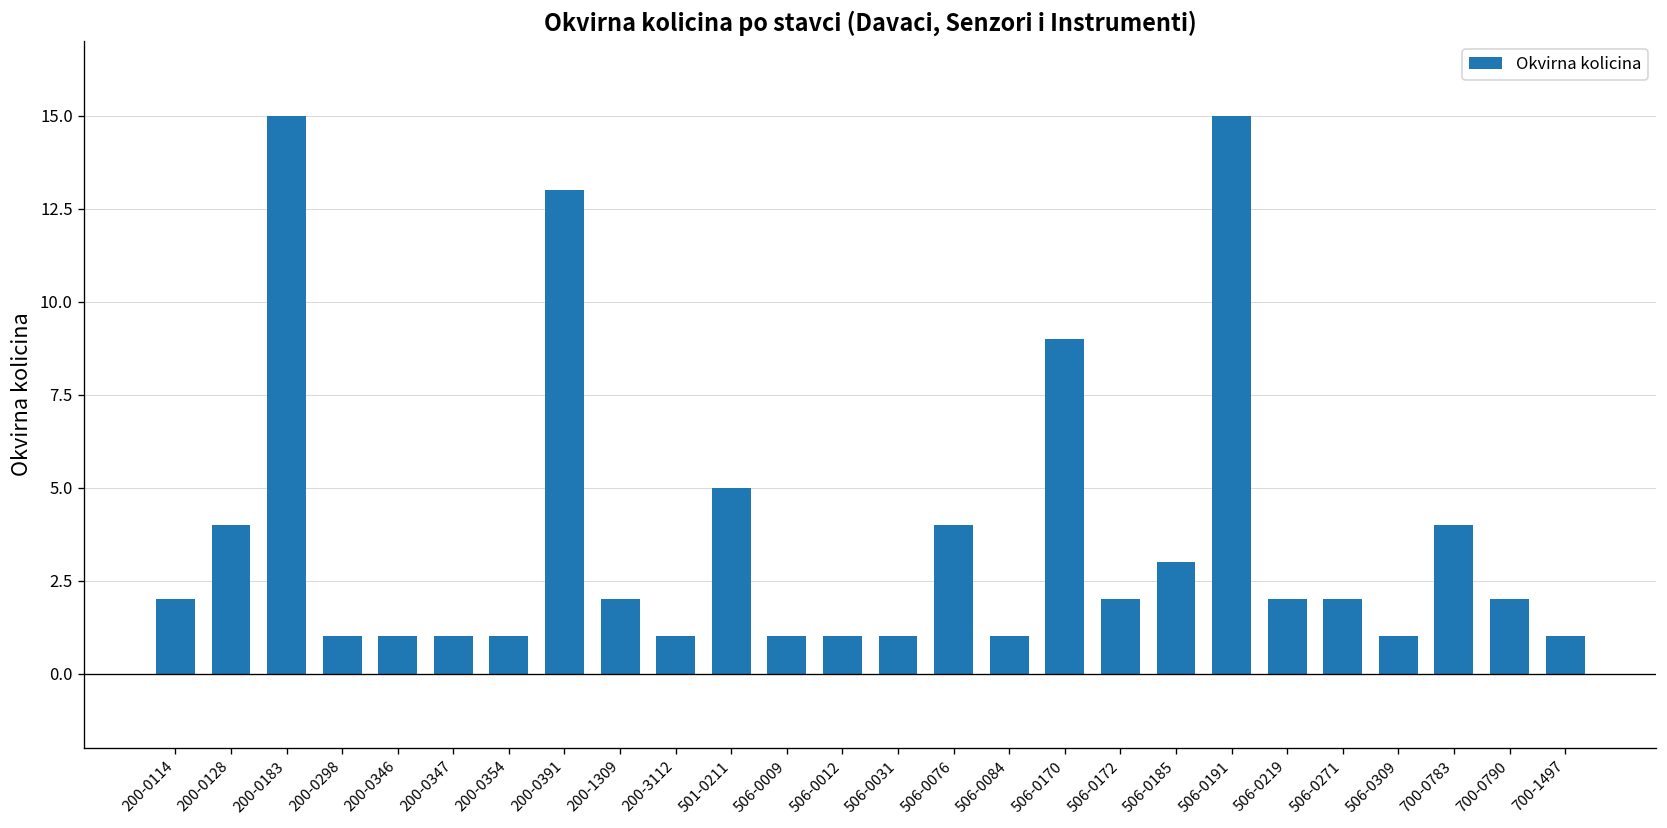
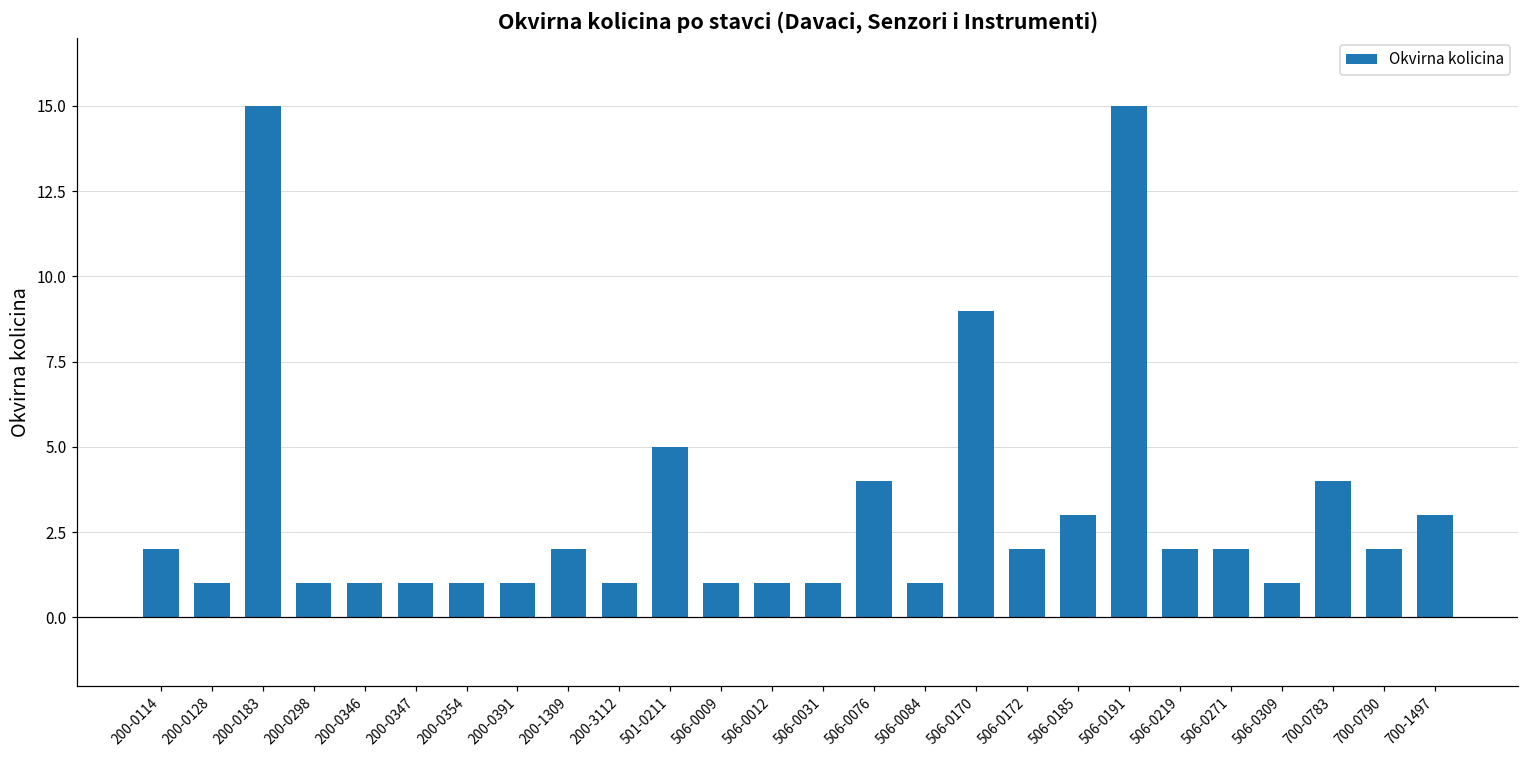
  {
    "200-0114": 2,
-   "200-0128": 4,
+   "200-0128": 1,
    "200-0183": 15,
    "200-0298": 1,
    "200-0346": 1,
    "200-0347": 1,
    "200-0354": 1,
-   "200-0391": 13,
+   "200-0391": 1,
    "200-1309": 2,
    "200-3112": 1,
    "501-0211": 5,
    "506-0009": 1,
    "506-0012": 1,
    "506-0031": 1,
    "506-0076": 4,
    "506-0084": 1,
    "506-0170": 9,
    "506-0172": 2,
    "506-0185": 3,
    "506-0191": 15,
    "506-0219": 2,
    "506-0271": 2,
    "506-0309": 1,
    "700-0783": 4,
    "700-0790": 2,
-   "700-1497": 1
+   "700-1497": 3
  }
